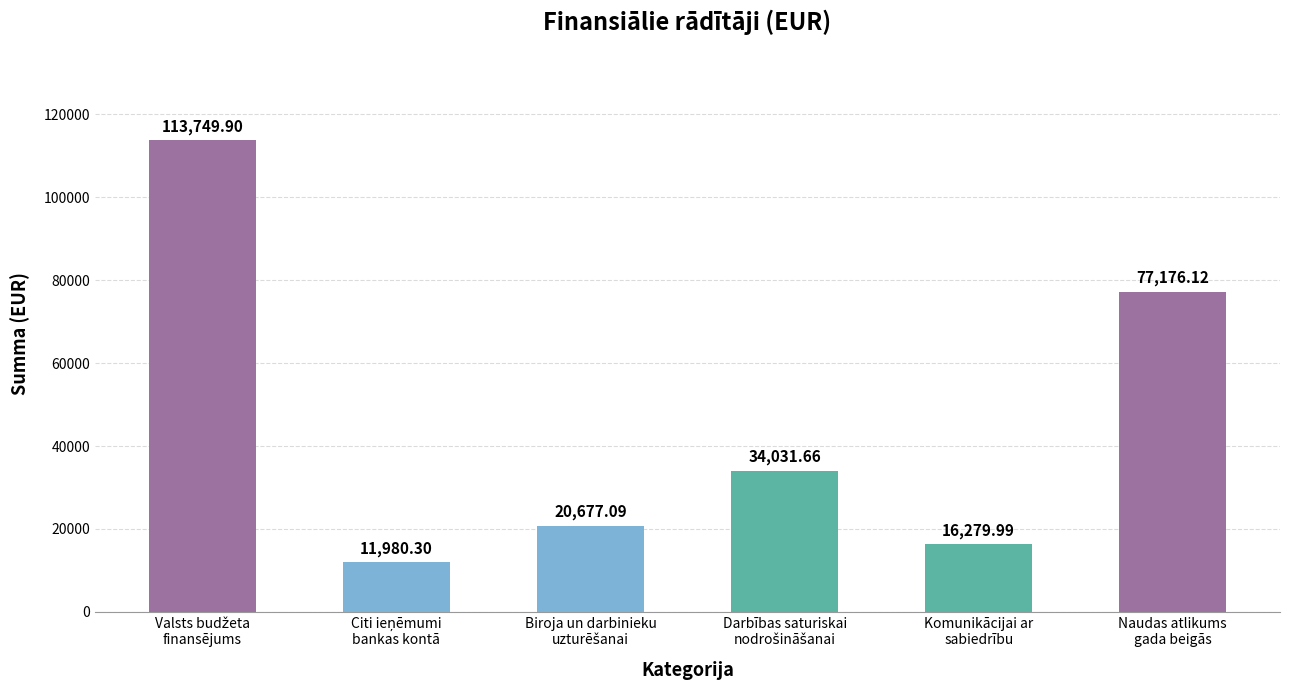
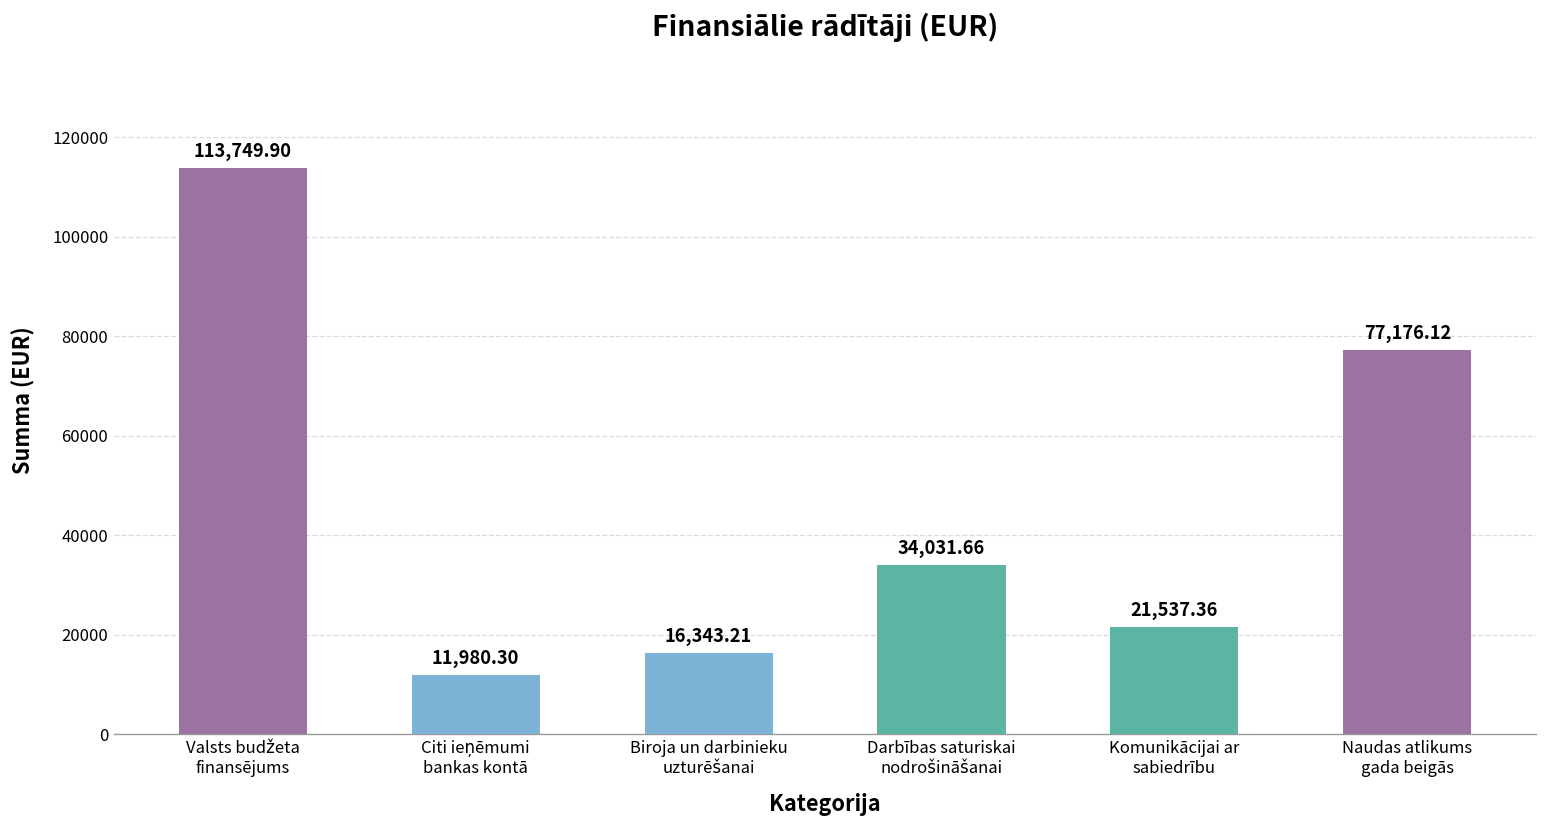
  {
    "Valsts budžeta finansējums": "113,749.90",
    "Citi ieņēmumi bankas kontā": "11,980.30",
-   "Biroja un darbinieku uzturēšanai": "20,677.09",
+   "Biroja un darbinieku uzturēšanai": "16,343.21",
    "Darbības saturiskai nodrošināšanai": "34,031.66",
-   "Komunikācijai ar sabiedrību": "16,279.99",
+   "Komunikācijai ar sabiedrību": "21,537.36",
    "Naudas atlikums gada beigās": "77,176.12"
  }
